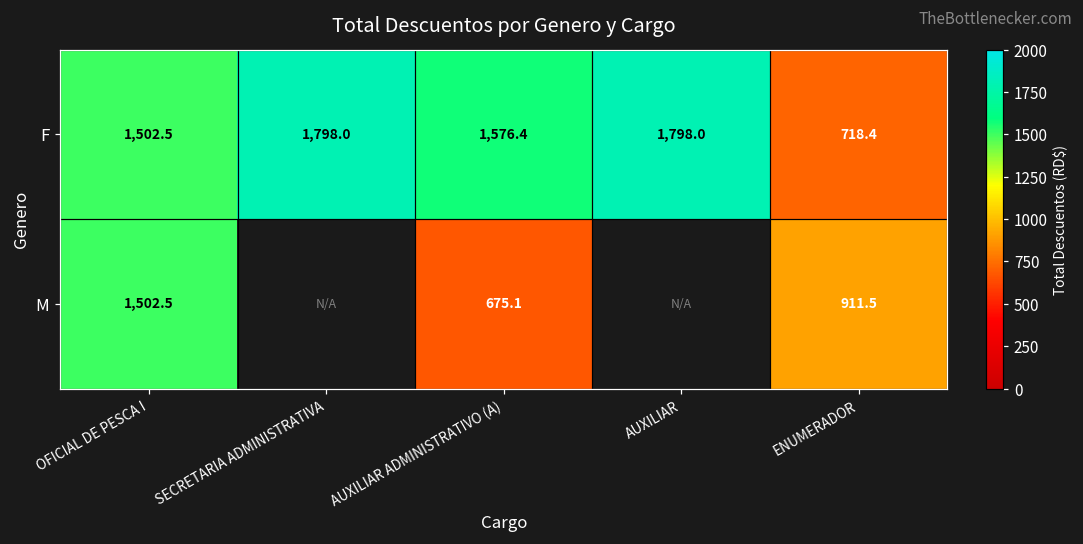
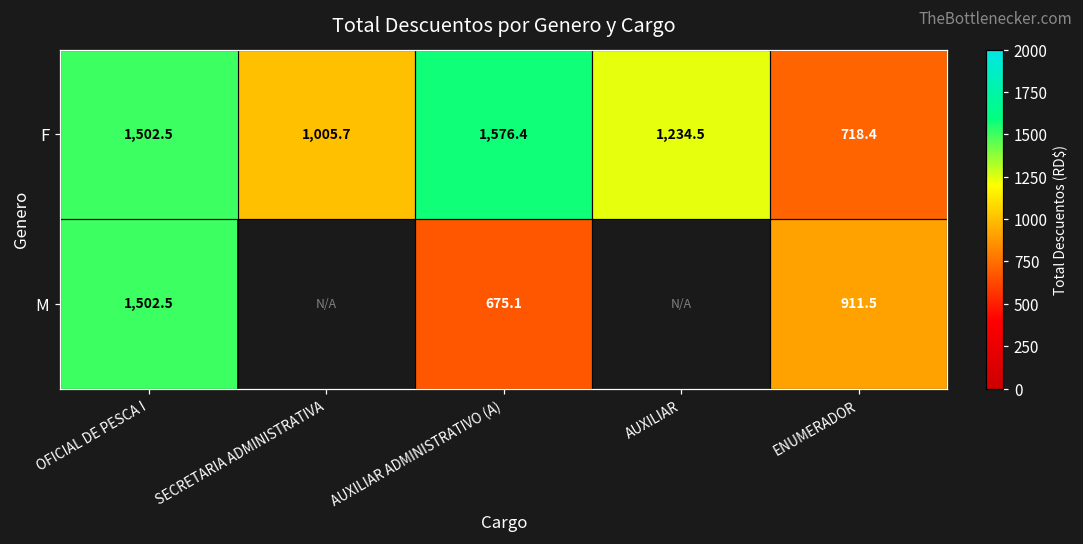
  {
    "F": {
      "OFICIAL DE PESCA I": "1,502.5",
-     "SECRETARIA ADMINISTRATIVA": "1,798.0",
+     "SECRETARIA ADMINISTRATIVA": "1,005.7",
      "AUXILIAR ADMINISTRATIVO (A)": "1,576.4",
-     "AUXILIAR": "1,798.0",
+     "AUXILIAR": "1,234.5",
      "ENUMERADOR": "718.4"
    },
    "M": {
      "OFICIAL DE PESCA I": "1,502.5",
      "AUXILIAR ADMINISTRATIVO (A)": "675.1",
      "ENUMERADOR": "911.5"
    }
  }
